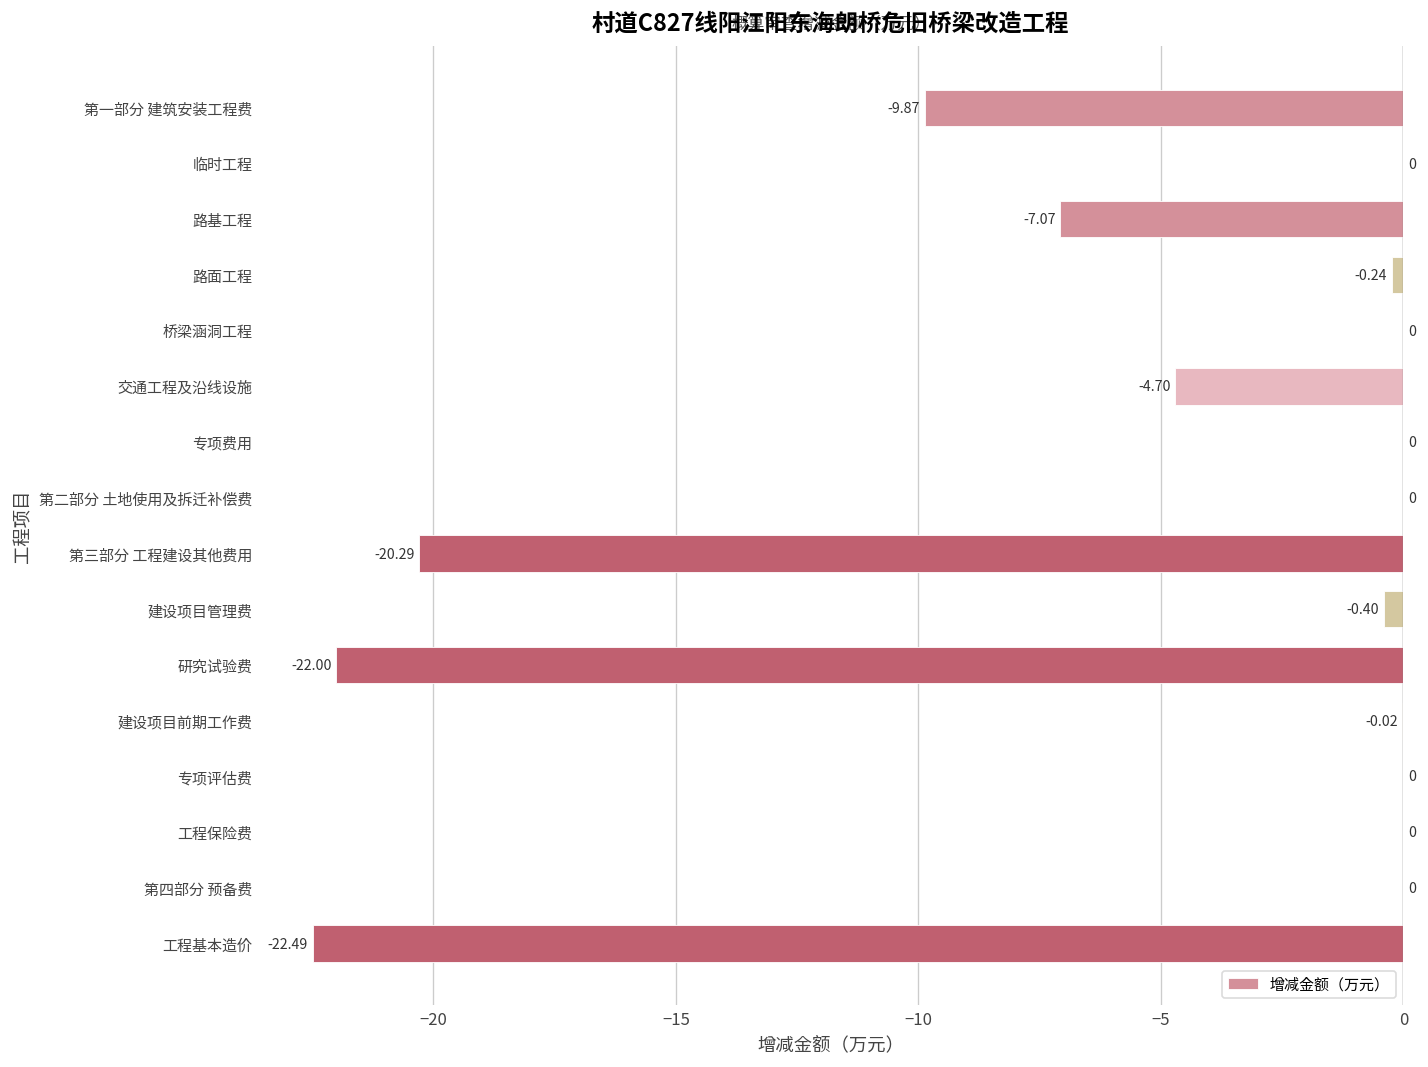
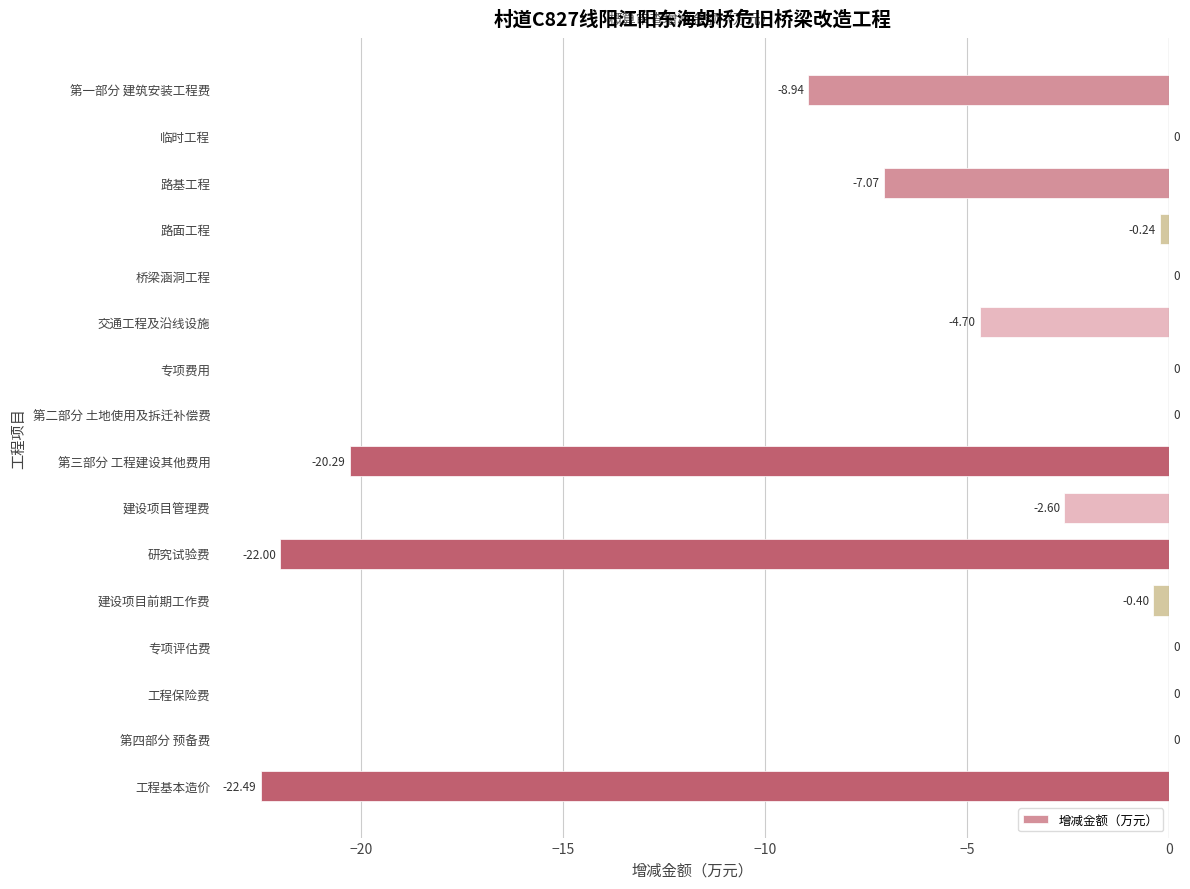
  {
-   "第一部分 建筑安装工程费": -9.87,
+   "第一部分 建筑安装工程费": -8.94,
    "临时工程": 0,
    "路基工程": -7.07,
    "路面工程": -0.24,
    "桥梁涵洞工程": 0,
    "交通工程及沿线设施": -4.70,
    "专项费用": 0,
    "第二部分 土地使用及拆迁补偿费": 0,
    "第三部分 工程建设其他费用": -20.29,
-   "建设项目管理费": -0.40,
+   "建设项目管理费": -2.60,
    "研究试验费": -22.00,
-   "建设项目前期工作费": -0.02,
+   "建设项目前期工作费": -0.40,
    "专项评估费": 0,
    "工程保险费": 0,
    "第四部分 预备费": 0,
    "工程基本造价": -22.49
  }
